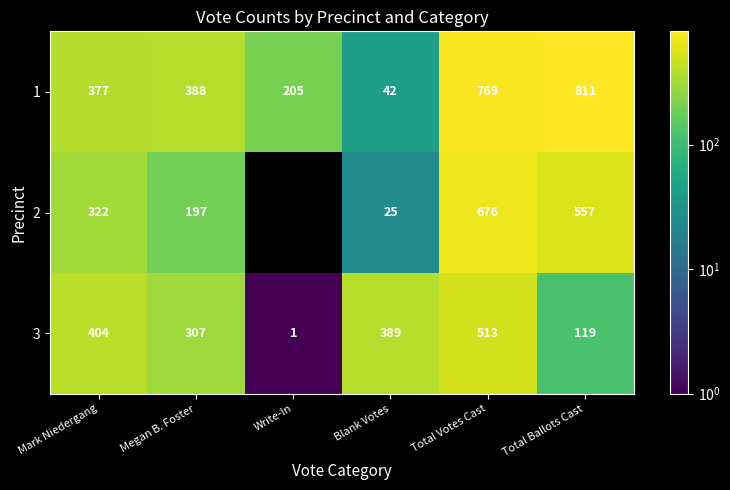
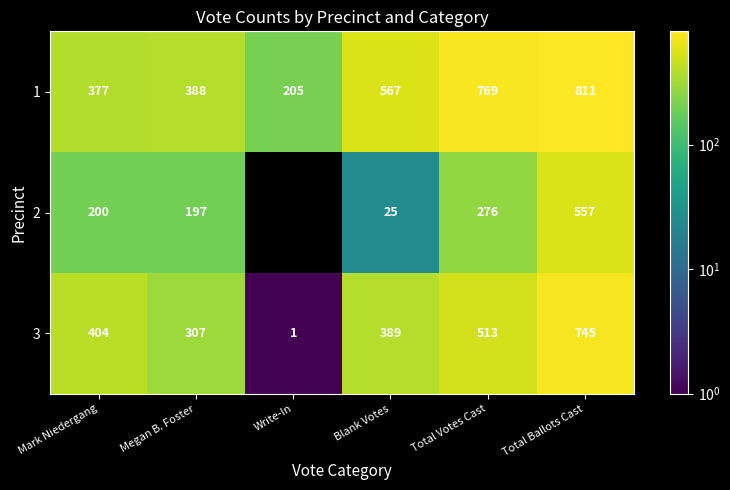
  {
    "1": {
      "Mark Niedergang": 377,
      "Megan B. Foster": 388,
      "Write-In": 205,
-     "Blank Votes": 42,
+     "Blank Votes": 567,
      "Total Votes Cast": 769,
      "Total Ballots Cast": 811
    },
    "2": {
-     "Mark Niedergang": 322,
+     "Mark Niedergang": 200,
      "Megan B. Foster": 197,
      "Blank Votes": 25,
-     "Total Votes Cast": 676,
+     "Total Votes Cast": 276,
      "Total Ballots Cast": 557
    },
    "3": {
      "Mark Niedergang": 404,
      "Megan B. Foster": 307,
      "Write-In": 1,
      "Blank Votes": 389,
      "Total Votes Cast": 513,
-     "Total Ballots Cast": 119
+     "Total Ballots Cast": 745
    }
  }
